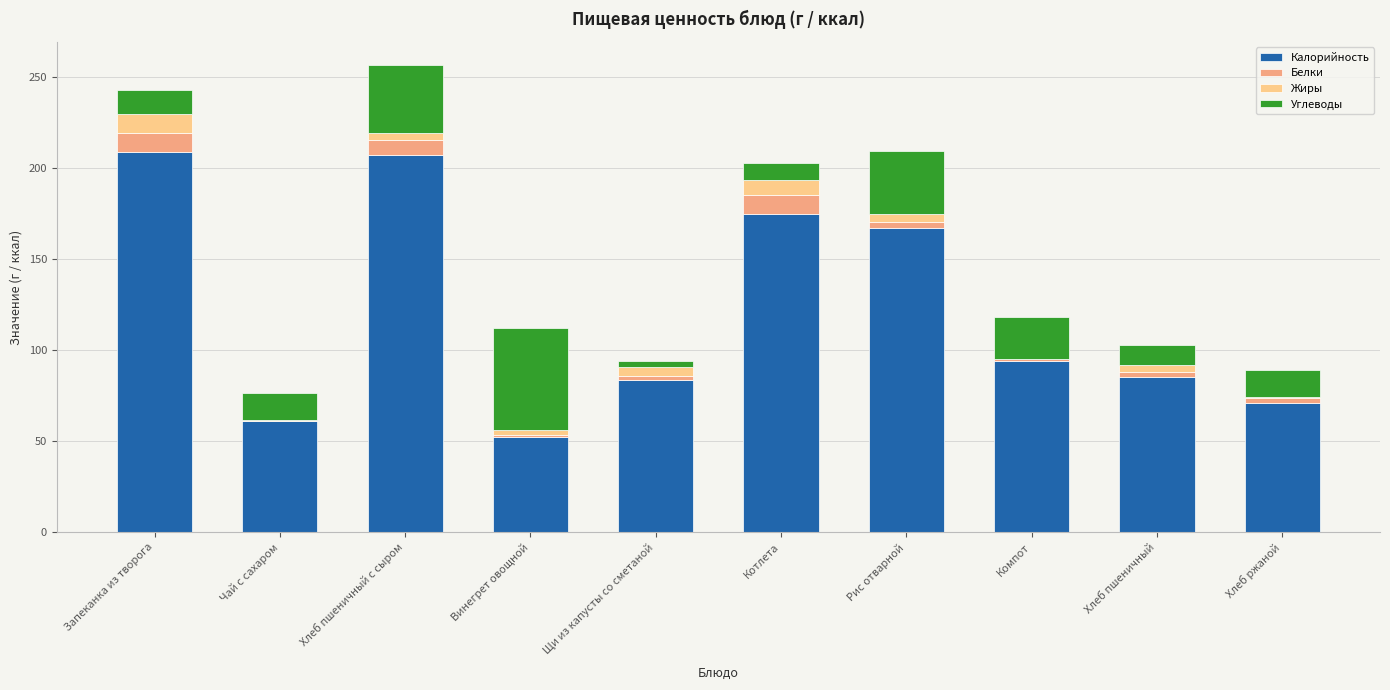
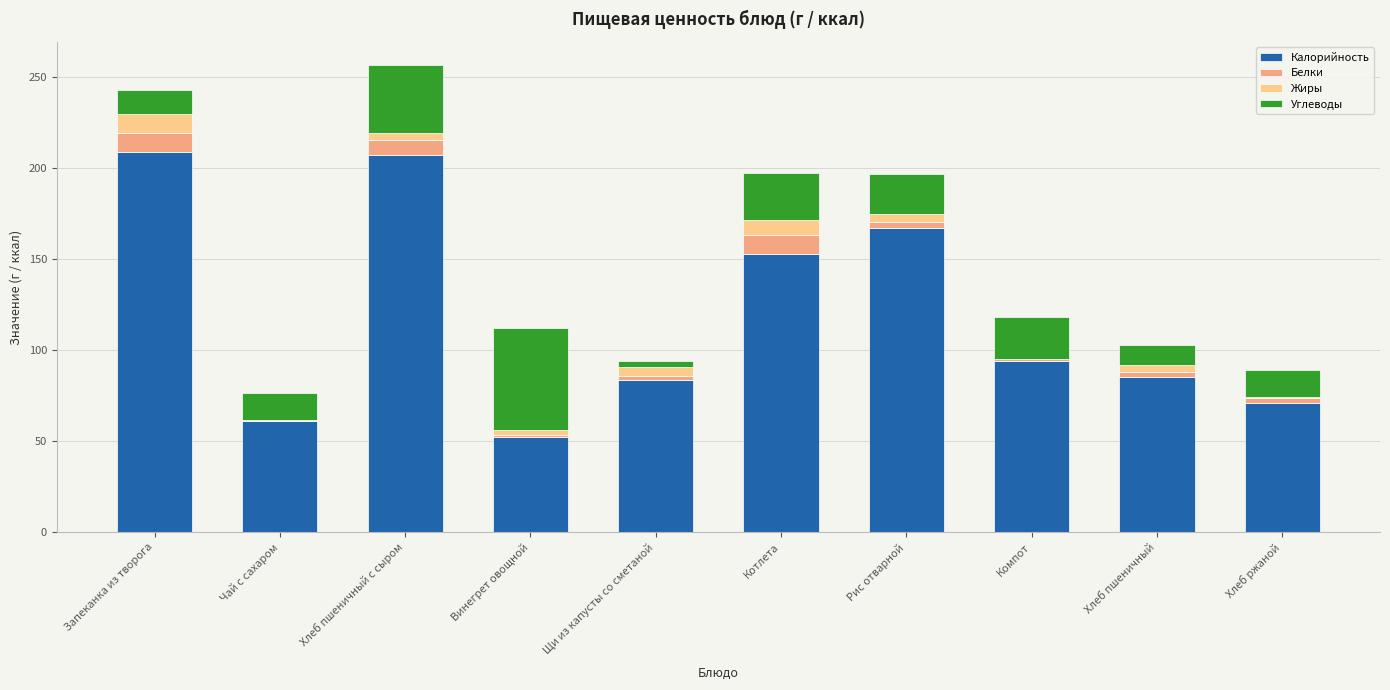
  {
    "Калорийность": {
      "Запеканка из творога": 209,
      "Чай с сахаром": 61,
      "Хлеб пшеничный с сыром": 207,
      "Винегрет овощной": 52,
      "Щи из капусты со сметаной": 84,
-     "Котлета": 175,
+     "Котлета": 153,
      "Рис отварной": 167,
      "Компот": 94,
      "Хлеб пшеничный": 85,
      "Хлеб ржаной": 71
    },
    "Углеводы": {
      "Запеканка из творога": 13,
      "Чай с сахаром": 15,
      "Хлеб пшеничный с сыром": 37,
      "Винегрет овощной": 56,
      "Щи из капусты со сметаной": 3,
-     "Котлета": 9,
-     "Рис отварной": 35,
+     "Котлета": 26,
+     "Рис отварной": 22,
      "Компот": 23,
      "Хлеб пшеничный": 11,
      "Хлеб ржаной": 15
    }
  }
